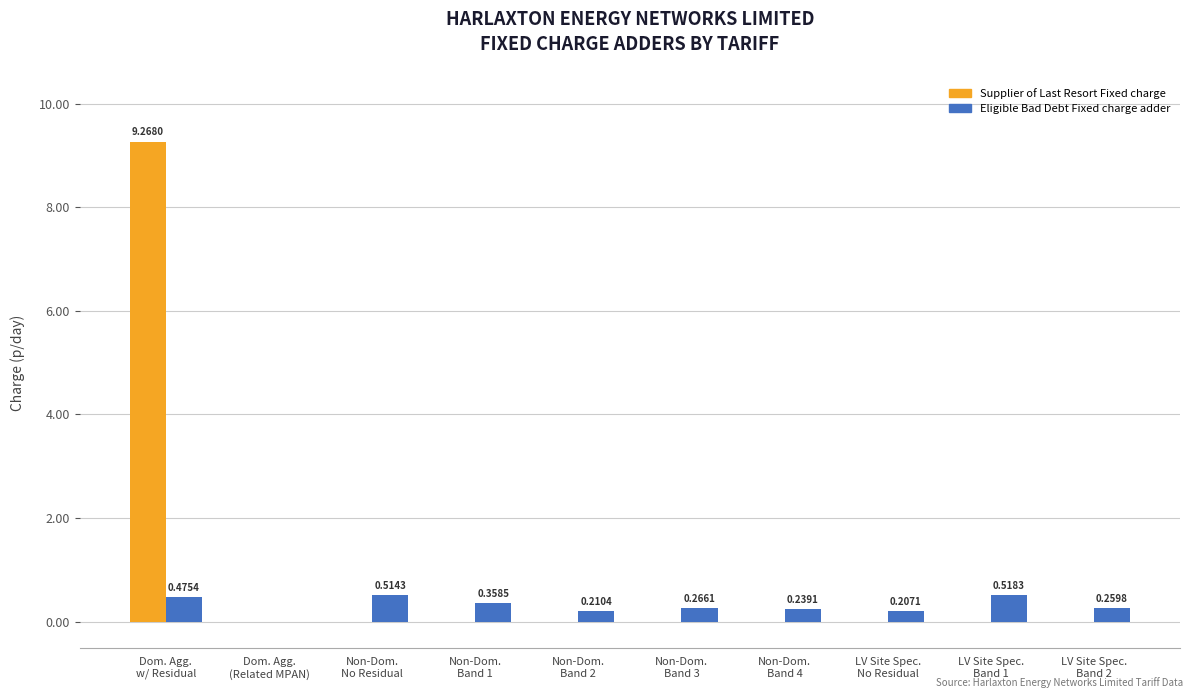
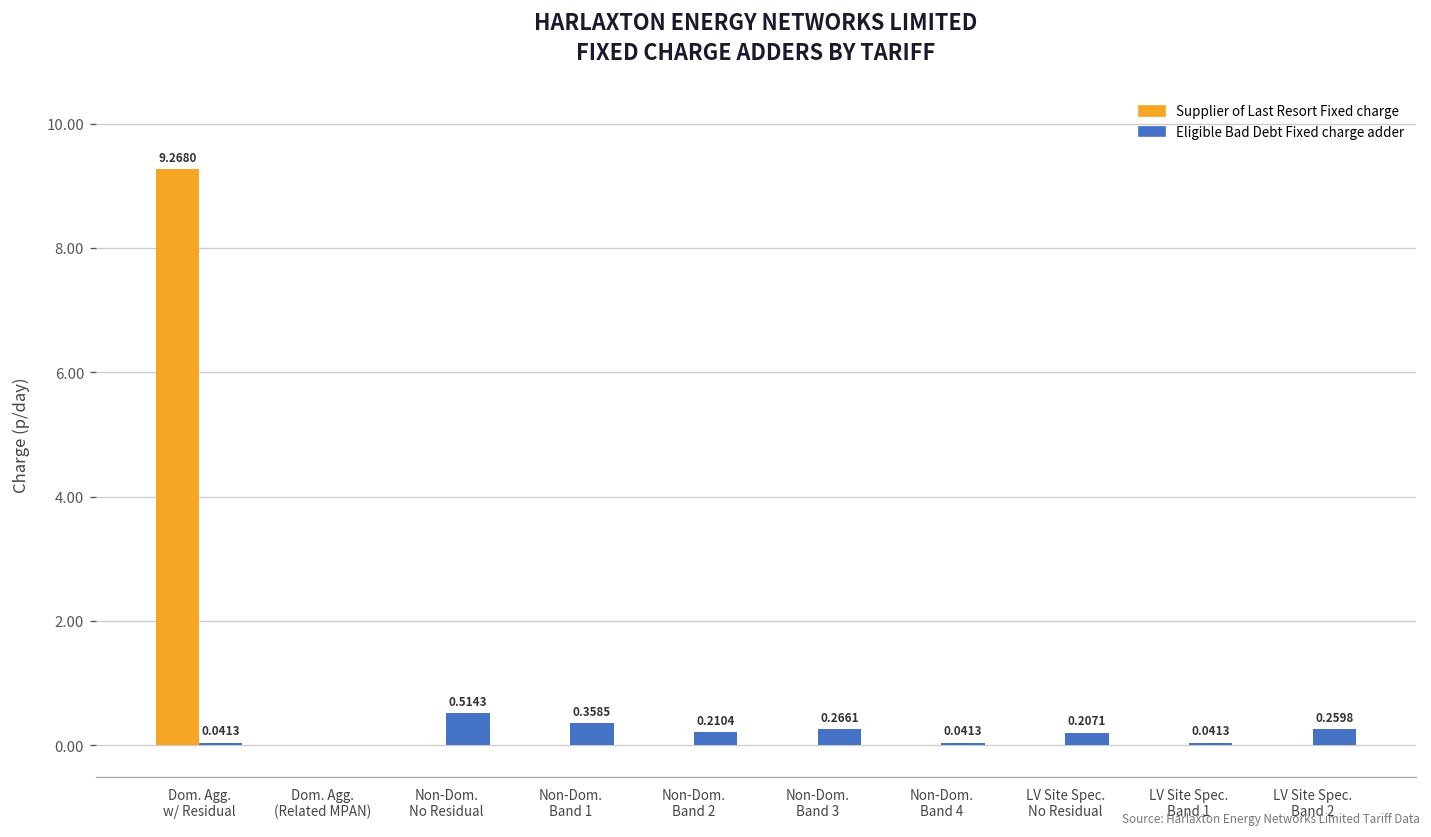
  {
    "Supplier of Last Resort Fixed charge": {
      "Dom. Agg. w/ Residual": 9.2680
    },
    "Eligible Bad Debt Fixed charge adder": {
-     "Dom. Agg. w/ Residual": 0.4754,
+     "Dom. Agg. w/ Residual": 0.0413,
      "Non-Dom. No Residual": 0.5143,
      "Non-Dom. Band 1": 0.3585,
      "Non-Dom. Band 2": 0.2104,
      "Non-Dom. Band 3": 0.2661,
-     "Non-Dom. Band 4": 0.2391,
+     "Non-Dom. Band 4": 0.0413,
      "LV Site Spec. No Residual": 0.2071,
-     "LV Site Spec. Band 1": 0.5183,
+     "LV Site Spec. Band 1": 0.0413,
      "LV Site Spec. Band 2": 0.2598
    }
  }
